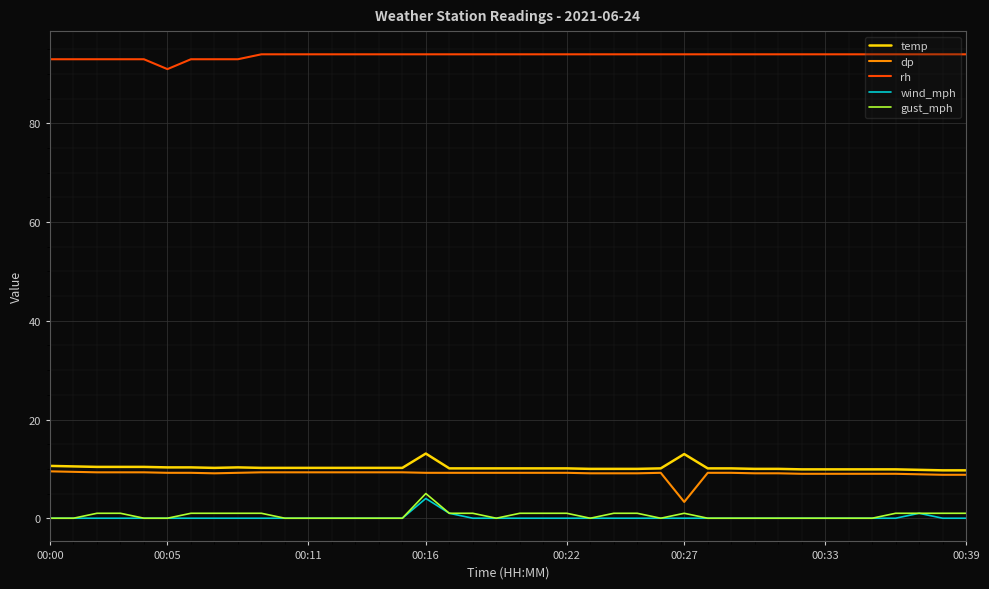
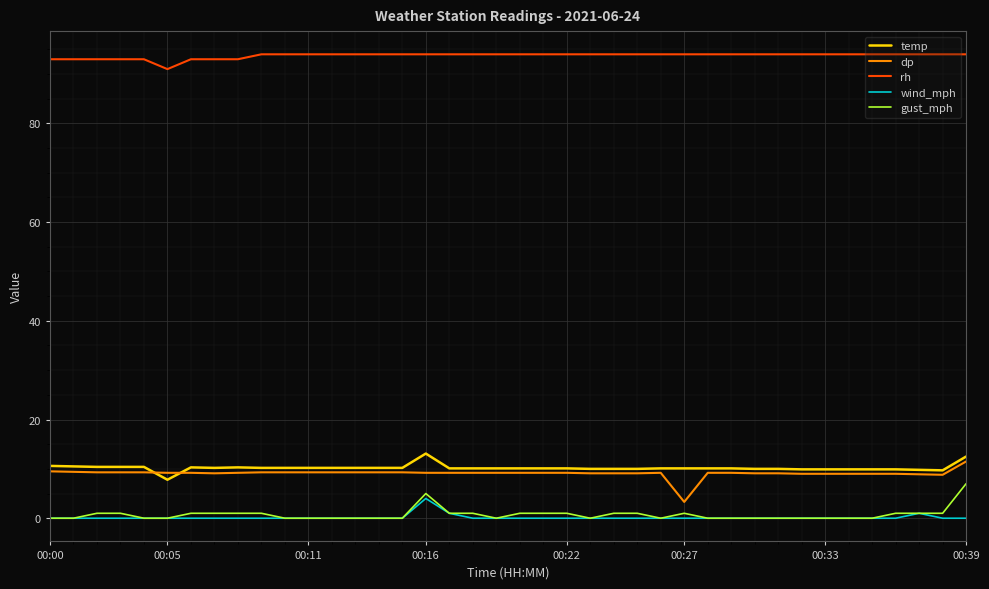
  {
    "temp": {
      "00:00": 11,
-     "00:05": 10,
+     "00:05": 8,
      "00:11": 10,
      "00:16": 13,
      "00:22": 10,
-     "00:27": 13,
+     "00:27": 10,
      "00:33": 10,
-     "00:39": 10
+     "00:39": 13
    },
    "dp": {
      "00:00": 10,
      "00:05": 9,
      "00:11": 9,
      "00:16": 9,
      "00:22": 9,
      "00:27": 3,
      "00:33": 9,
-     "00:39": 9
+     "00:39": 12
    },
    "rh": {
      "00:00": 93,
      "00:05": 91,
      "00:11": 94,
      "00:16": 94,
      "00:22": 94,
      "00:27": 94,
      "00:33": 94,
      "00:39": 94
    },
    "wind_mph": {
      "00:16": 4,
      "00:22": 0,
      "00:27": 0,
      "00:39": 0
    },
    "gust_mph": {
      "00:16": 5,
      "00:22": 1,
      "00:27": 1,
-     "00:39": 1
+     "00:39": 7
    }
  }
